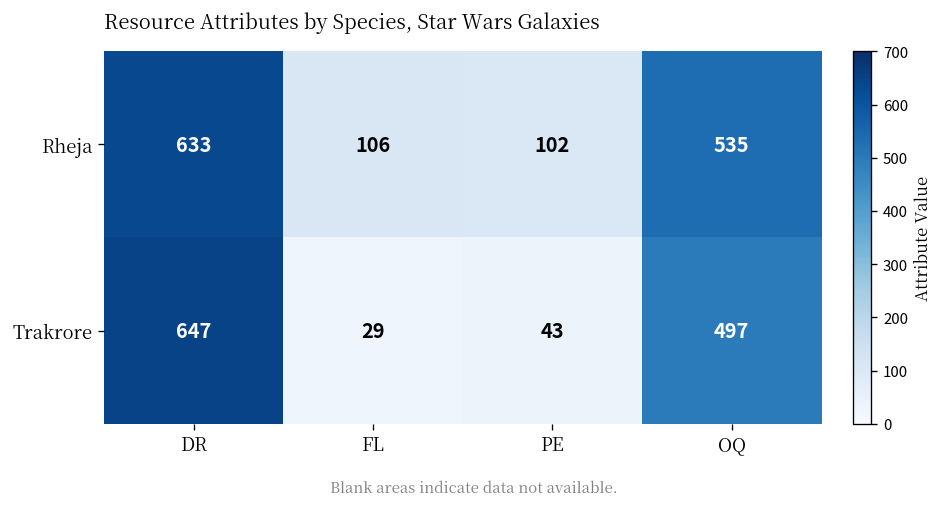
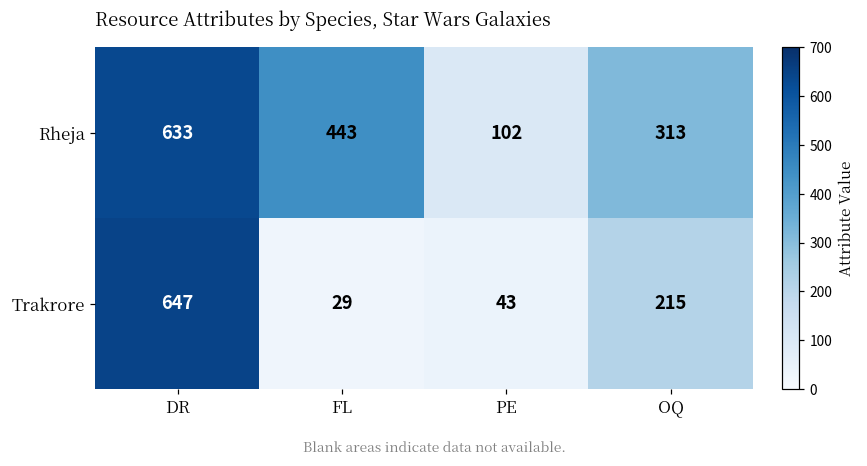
  {
    "Rheja": {
      "DR": 633,
-     "FL": 106,
+     "FL": 443,
      "PE": 102,
-     "OQ": 535
+     "OQ": 313
    },
    "Trakrore": {
      "DR": 647,
      "FL": 29,
      "PE": 43,
-     "OQ": 497
+     "OQ": 215
    }
  }
